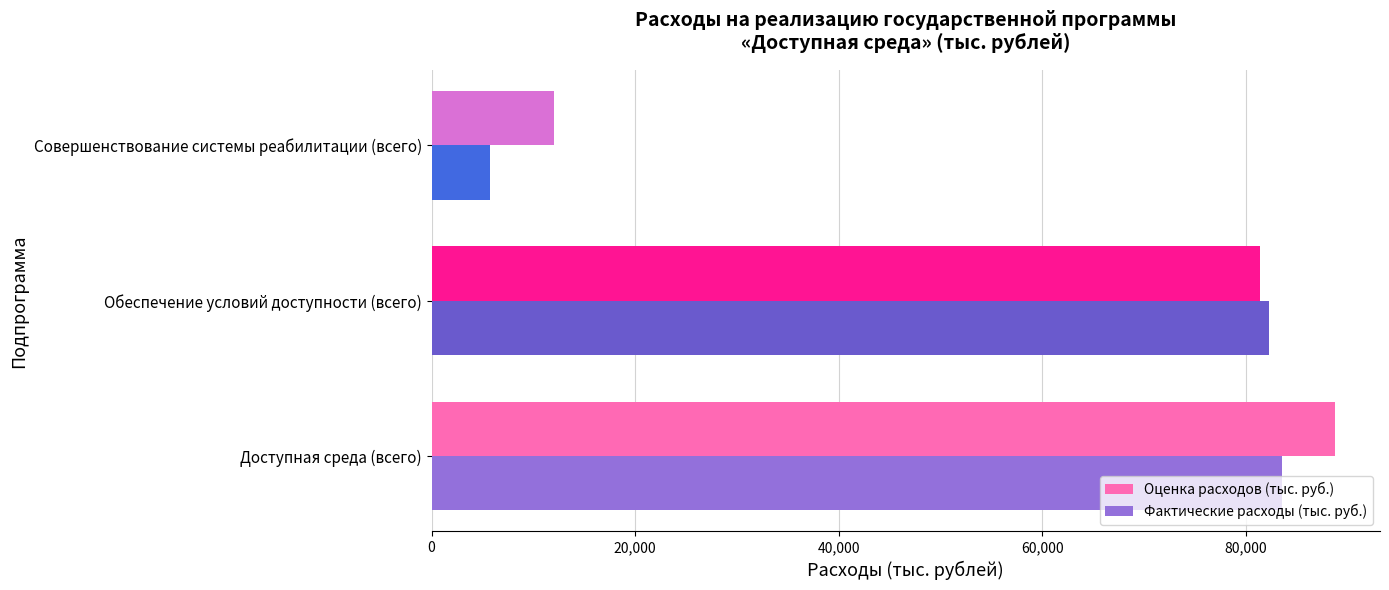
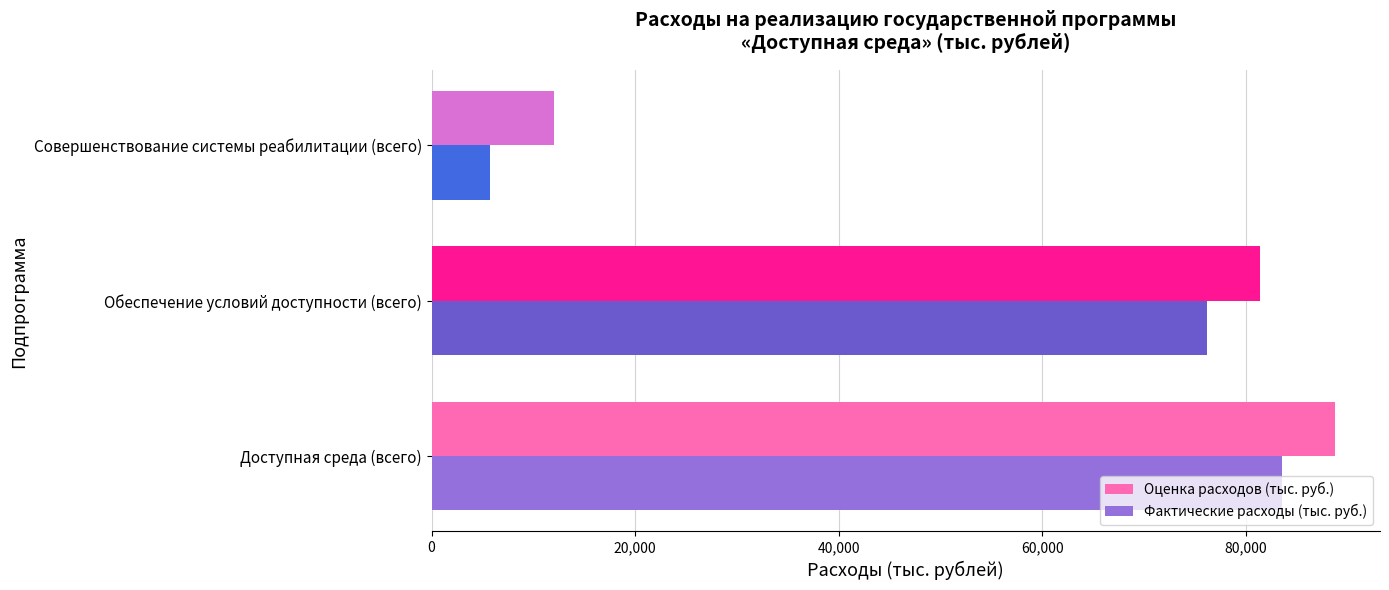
  {
    "Оценка расходов (тыс. руб.)": {
      "Совершенствование системы реабилитации (всего)": "12,000",
      "Обеспечение условий доступности (всего)": "81,400",
      "Доступная среда (всего)": "88,800"
    },
    "Фактические расходы (тыс. руб.)": {
      "Совершенствование системы реабилитации (всего)": "5,800",
-     "Обеспечение условий доступности (всего)": "82,300"
+     "Обеспечение условий доступности (всего)": "76,200"
    }
  }
